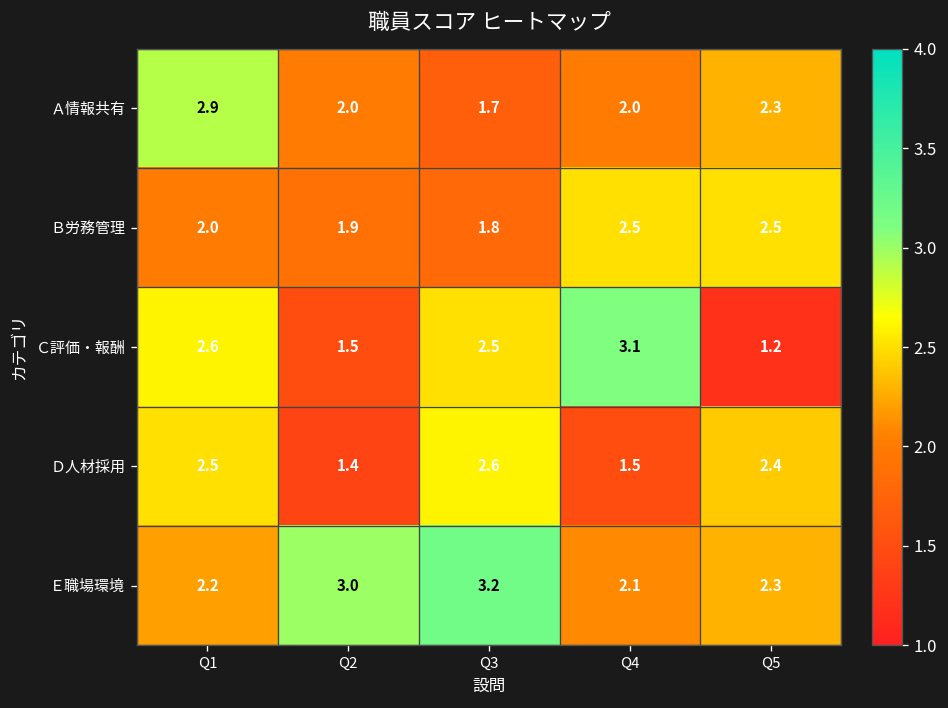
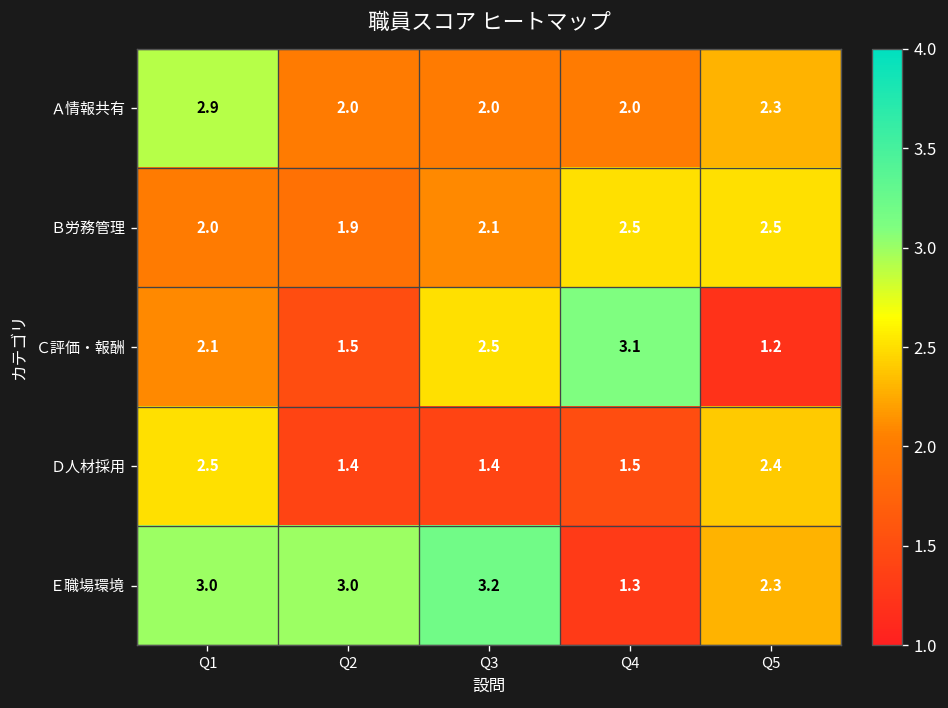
  {
    "Ａ情報共有": {
      "Q1": 2.9,
      "Q2": 2.0,
-     "Q3": 1.7,
+     "Q3": 2.0,
      "Q4": 2.0,
      "Q5": 2.3
    },
    "Ｂ労務管理": {
      "Q1": 2.0,
      "Q2": 1.9,
-     "Q3": 1.8,
+     "Q3": 2.1,
      "Q4": 2.5,
      "Q5": 2.5
    },
    "Ｃ評価・報酬": {
-     "Q1": 2.6,
+     "Q1": 2.1,
      "Q2": 1.5,
      "Q3": 2.5,
      "Q4": 3.1,
      "Q5": 1.2
    },
    "Ｄ人材採用": {
      "Q1": 2.5,
      "Q2": 1.4,
-     "Q3": 2.6,
+     "Q3": 1.4,
      "Q4": 1.5,
      "Q5": 2.4
    },
    "Ｅ職場環境": {
-     "Q1": 2.2,
+     "Q1": 3.0,
      "Q2": 3.0,
      "Q3": 3.2,
-     "Q4": 2.1,
+     "Q4": 1.3,
      "Q5": 2.3
    }
  }
